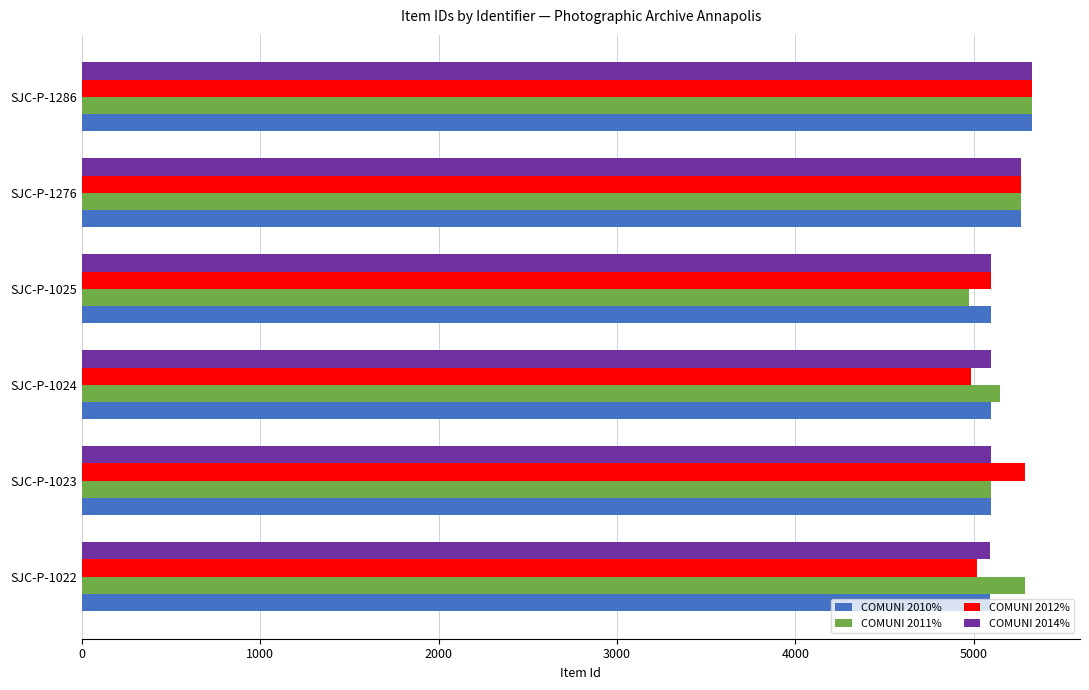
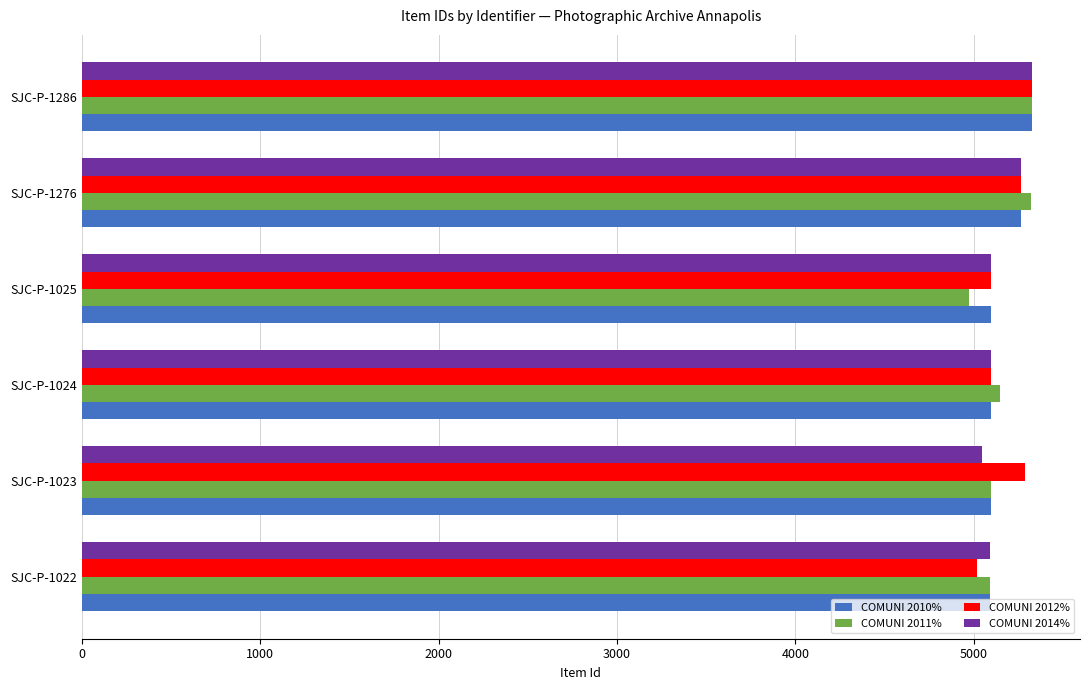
  {
    "COMUNI 2010%": {
      "SJC-P-1286": 5330,
      "SJC-P-1276": 5270,
      "SJC-P-1025": 5100,
      "SJC-P-1024": 5090,
      "SJC-P-1023": 5090
    },
    "COMUNI 2011%": {
      "SJC-P-1286": 5330,
-     "SJC-P-1276": 5270,
+     "SJC-P-1276": 5320,
      "SJC-P-1025": 4970,
      "SJC-P-1024": 5140,
      "SJC-P-1023": 5090,
-     "SJC-P-1022": 5290
+     "SJC-P-1022": 5090
    },
    "COMUNI 2012%": {
      "SJC-P-1286": 5330,
      "SJC-P-1276": 5270,
      "SJC-P-1025": 5100,
-     "SJC-P-1024": 4980,
+     "SJC-P-1024": 5090,
      "SJC-P-1023": 5290,
      "SJC-P-1022": 5020
    },
    "COMUNI 2014%": {
      "SJC-P-1286": 5330,
      "SJC-P-1276": 5270,
      "SJC-P-1025": 5100,
      "SJC-P-1024": 5090,
-     "SJC-P-1023": 5090,
+     "SJC-P-1023": 5040,
      "SJC-P-1022": 5090
    }
  }
